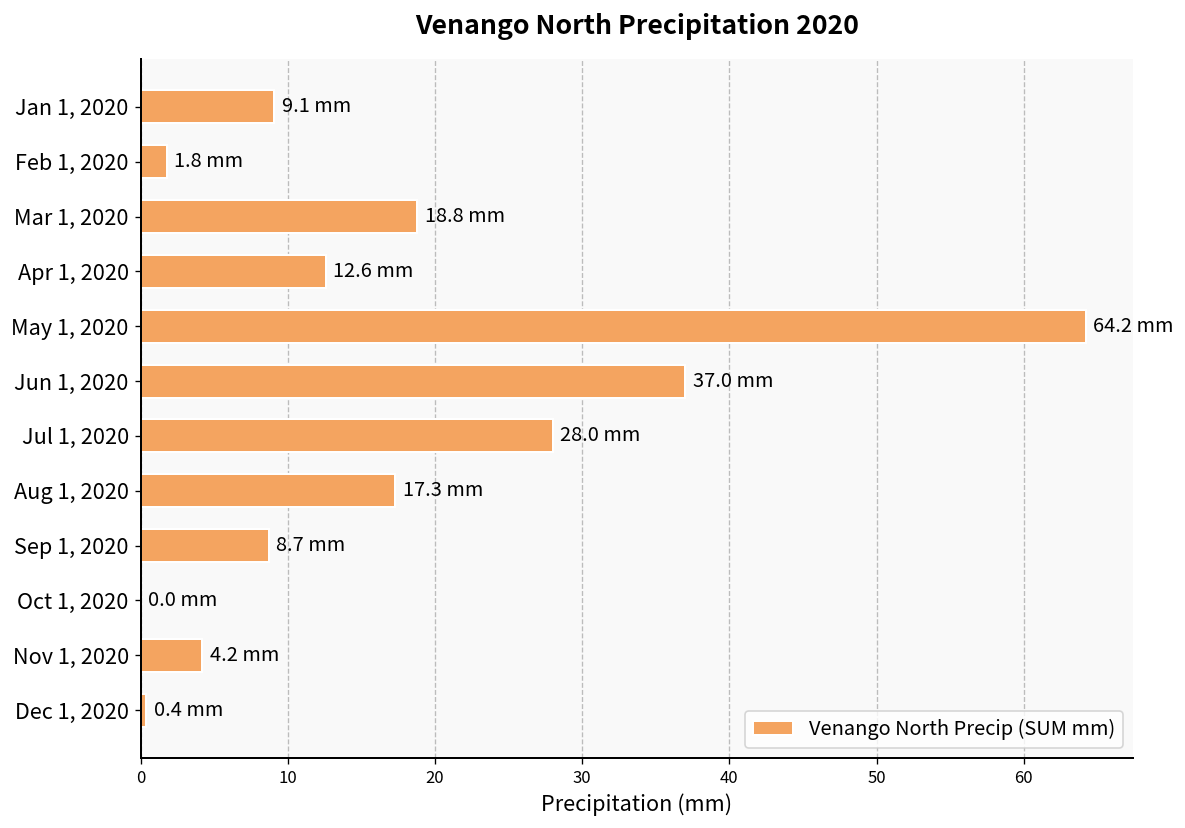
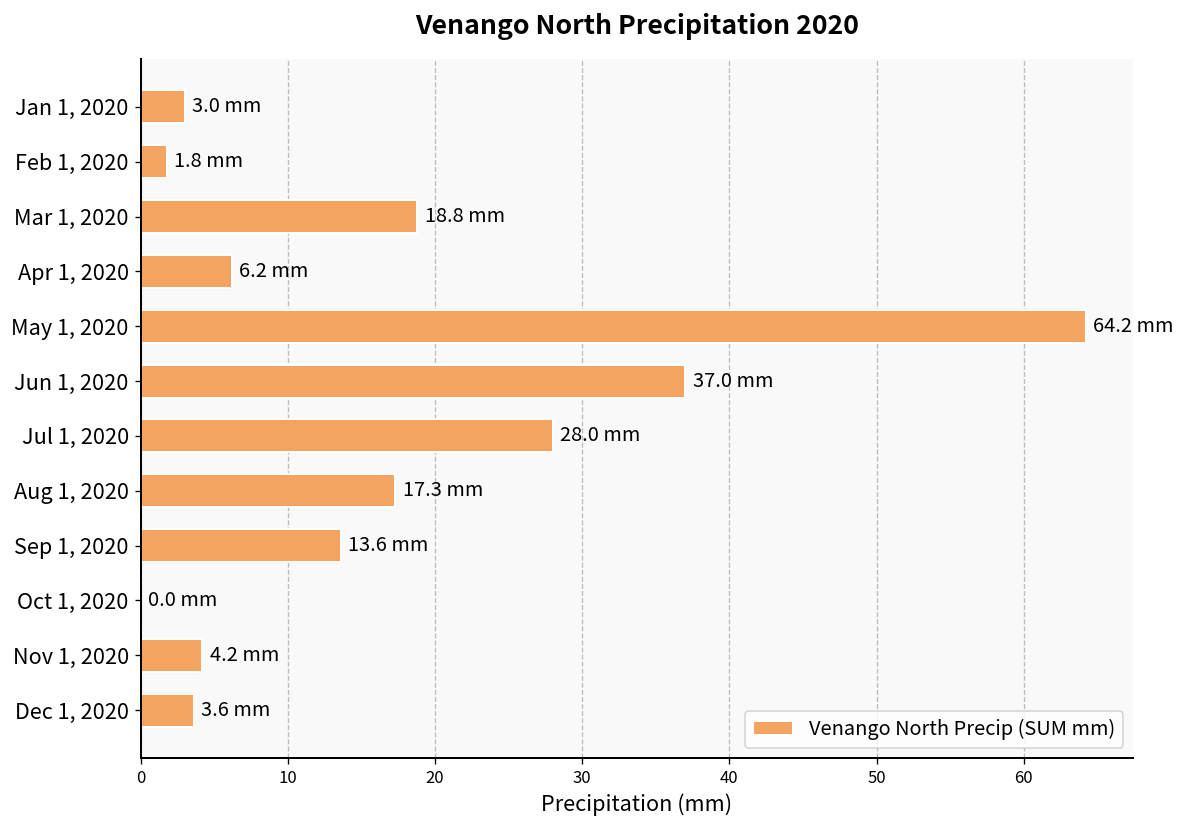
  {
-   "Jan 1, 2020": 9.1,
+   "Jan 1, 2020": 3.0,
    "Feb 1, 2020": 1.8,
    "Mar 1, 2020": 18.8,
-   "Apr 1, 2020": 12.6,
+   "Apr 1, 2020": 6.2,
    "May 1, 2020": 64.2,
    "Jun 1, 2020": 37.0,
    "Jul 1, 2020": 28.0,
    "Aug 1, 2020": 17.3,
-   "Sep 1, 2020": 8.7,
+   "Sep 1, 2020": 13.6,
    "Oct 1, 2020": 0.0,
    "Nov 1, 2020": 4.2,
-   "Dec 1, 2020": 0.4
+   "Dec 1, 2020": 3.6
  }
